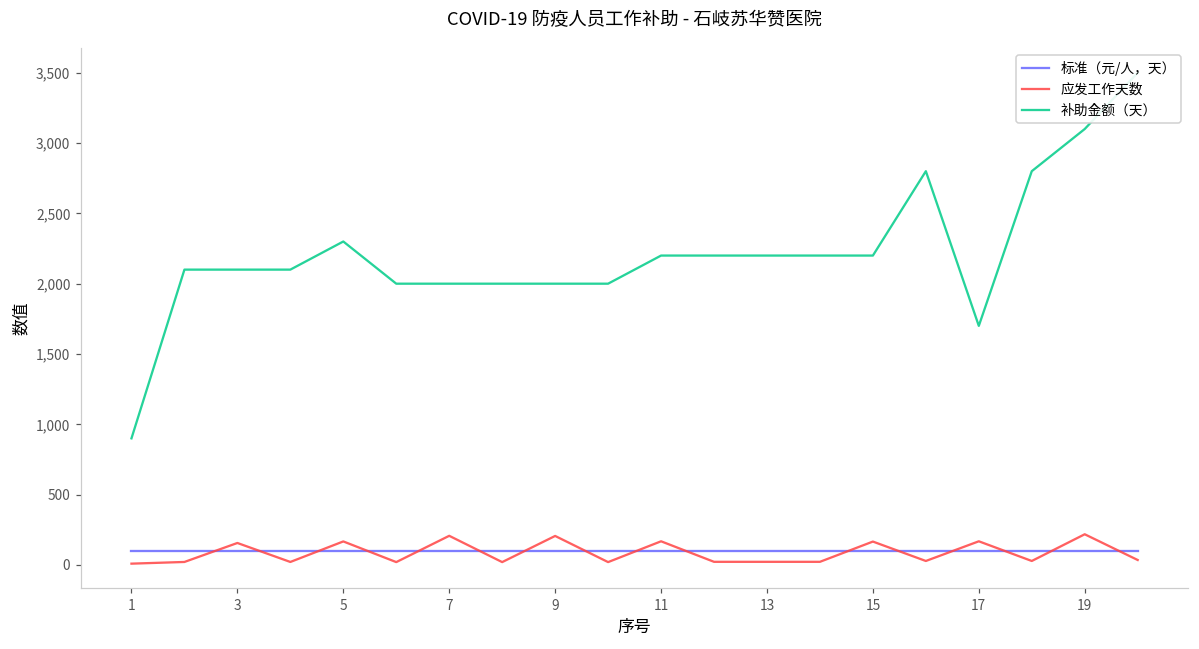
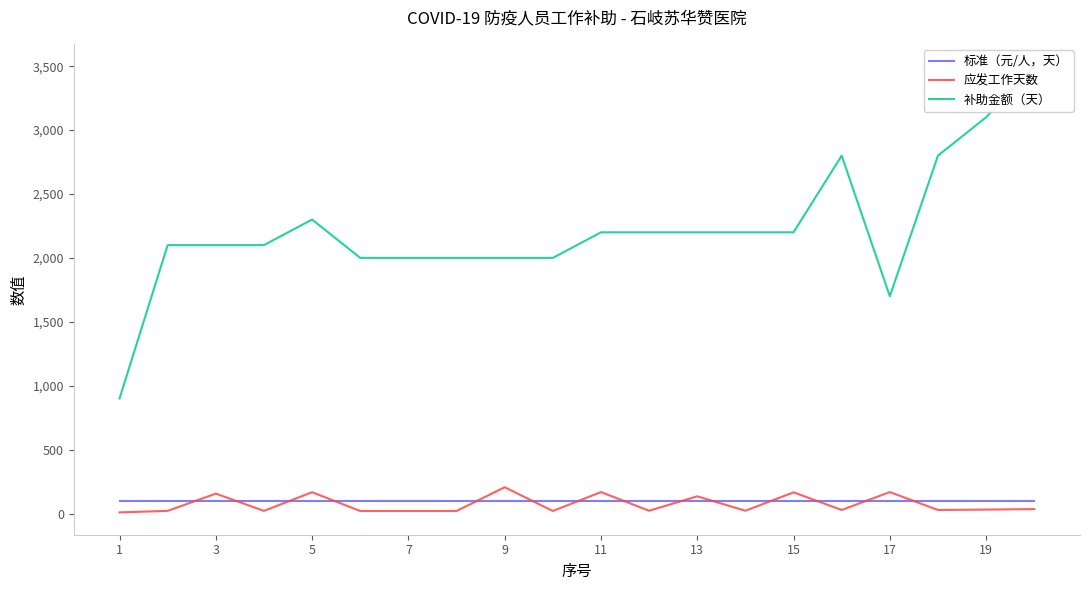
  {
    "标准（元/人，天）": {
      "1": "100",
      "3": "100",
      "5": "100",
      "7": "100",
      "9": "100",
      "11": "100",
      "13": "100",
      "15": "100",
      "17": "100",
      "19": "100"
    },
    "应发工作天数": {
      "1": "10",
      "3": "160",
      "5": "170",
-     "7": "210",
+     "7": "20",
      "9": "210",
      "11": "170",
-     "13": "20",
+     "13": "140",
      "15": "170",
      "17": "170",
-     "19": "220"
+     "19": "30"
    },
    "补助金额（天）": {
      "1": "900",
      "3": "2,100",
      "5": "2,300",
      "7": "2,000",
      "9": "2,000",
      "11": "2,200",
      "13": "2,200",
      "15": "2,200",
      "17": "1,700",
      "19": "3,100"
    }
  }
